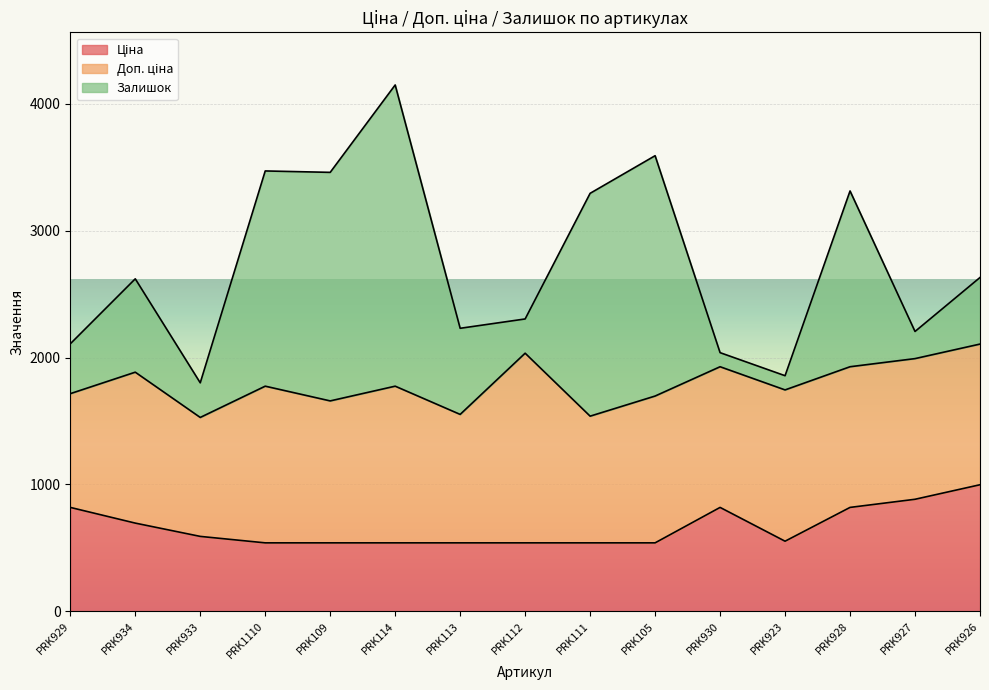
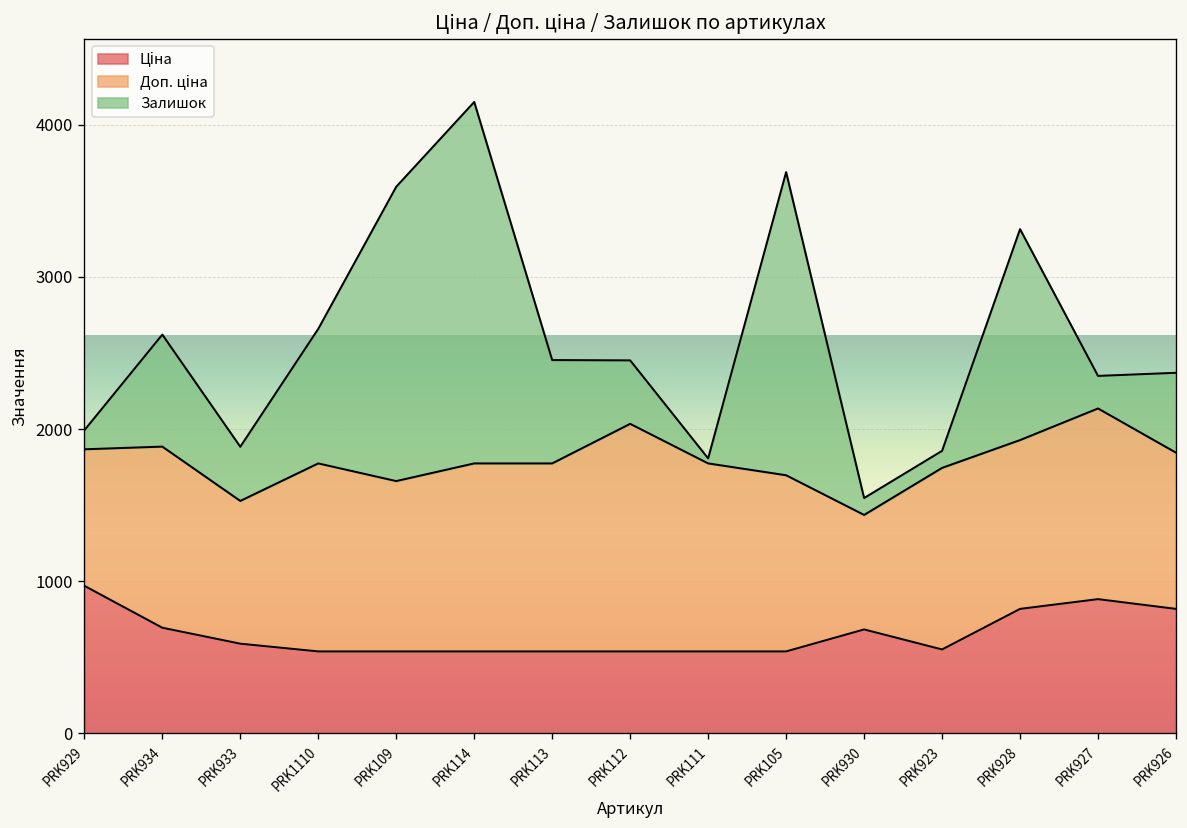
  {
    "Ціна": {
-     "PRK929": 820,
+     "PRK929": 970,
      "PRK934": 690,
      "PRK933": 590,
      "PRK1110": 540,
      "PRK109": 540,
      "PRK114": 540,
      "PRK113": 540,
      "PRK112": 540,
      "PRK111": 540,
      "PRK105": 540,
-     "PRK930": 820,
+     "PRK930": 680,
      "PRK923": 550,
      "PRK928": 820,
      "PRK927": 880,
-     "PRK926": 1000
+     "PRK926": 820
    },
    "Доп. ціна": {
      "PRK929": 900,
      "PRK934": 1190,
      "PRK933": 940,
      "PRK1110": 1240,
      "PRK109": 1120,
      "PRK114": 1240,
-     "PRK113": 1010,
+     "PRK113": 1240,
      "PRK112": 1500,
-     "PRK111": 1000,
+     "PRK111": 1240,
      "PRK105": 1160,
-     "PRK930": 1110,
+     "PRK930": 750,
      "PRK923": 1190,
      "PRK928": 1110,
-     "PRK927": 1110,
-     "PRK926": 1110
+     "PRK927": 1250,
+     "PRK926": 1030
    },
    "Залишок": {
-     "PRK929": 390,
+     "PRK929": 130,
      "PRK934": 740,
-     "PRK933": 270,
-     "PRK1110": 1700,
-     "PRK109": 1800,
+     "PRK933": 360,
+     "PRK1110": 880,
+     "PRK109": 1930,
      "PRK114": 2380,
      "PRK113": 680,
-     "PRK112": 270,
-     "PRK111": 1760,
-     "PRK105": 1890,
+     "PRK112": 420,
+     "PRK111": 30,
+     "PRK105": 1990,
      "PRK930": 110,
      "PRK923": 110,
      "PRK928": 1390,
      "PRK927": 210,
      "PRK926": 530
    }
  }
